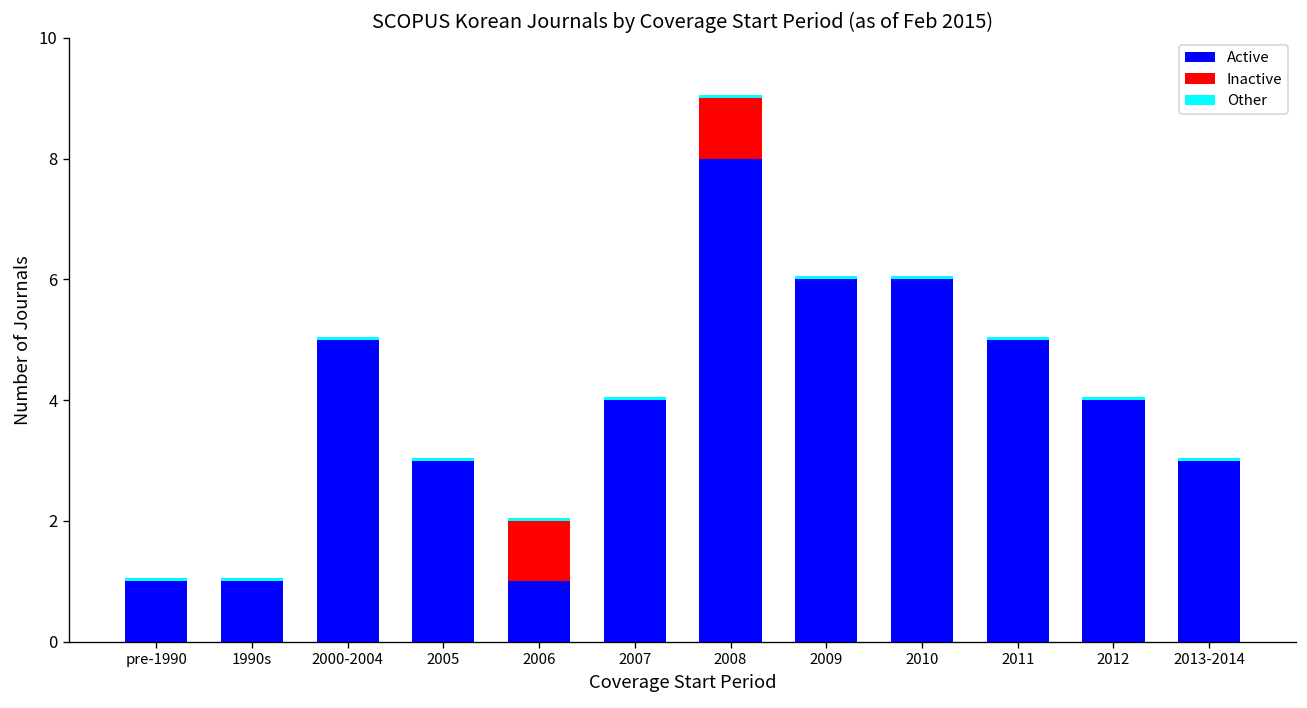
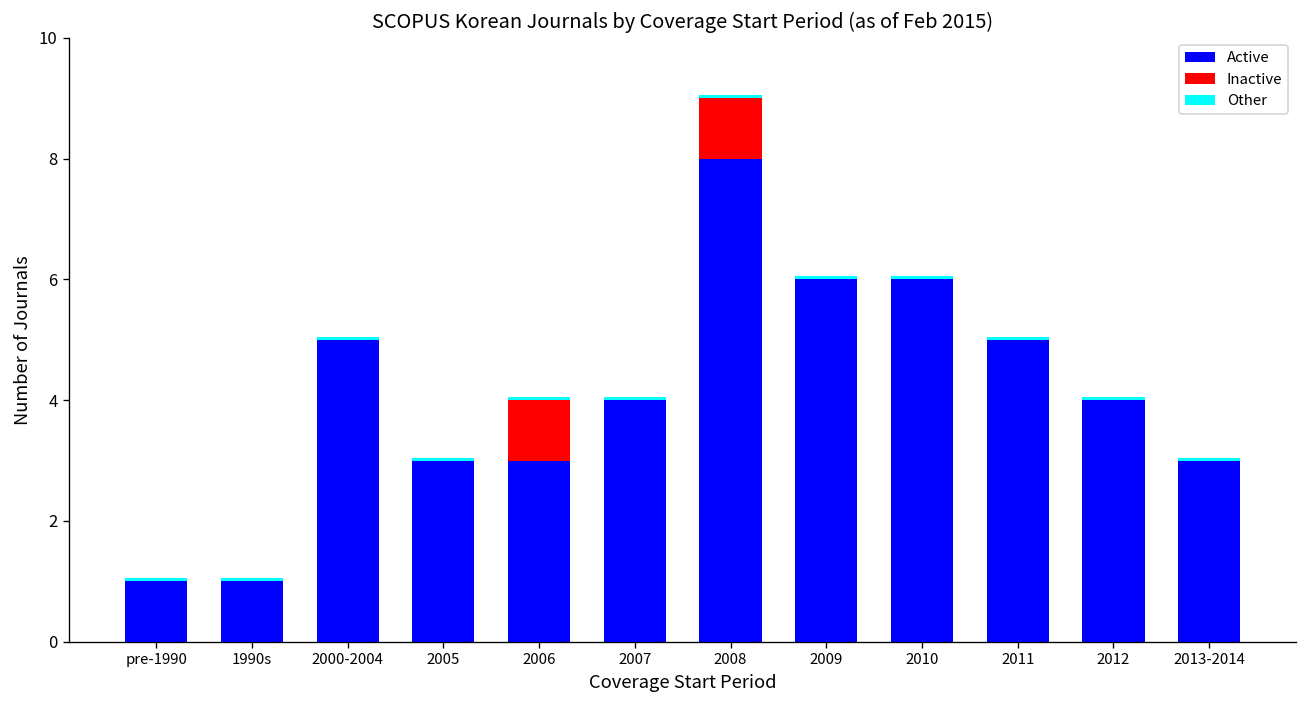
  {
    "Active": {
      "pre-1990": 1,
      "1990s": 1,
      "2000-2004": 5,
      "2005": 3,
-     "2006": 1,
+     "2006": 3,
      "2007": 4,
      "2008": 8,
      "2009": 6,
      "2010": 6,
      "2011": 5,
      "2012": 4,
      "2013-2014": 3
    },
    "Other": {
      "pre-1990": 0.1,
      "1990s": 0.1,
      "2000-2004": 0.1,
      "2005": 0.1,
      "2006": 0.1,
      "2007": 0.1,
      "2008": 0.1,
      "2009": 0.1,
      "2010": 0.1,
      "2011": 0.1,
      "2012": 0.1,
      "2013-2014": 0.1
    }
  }
